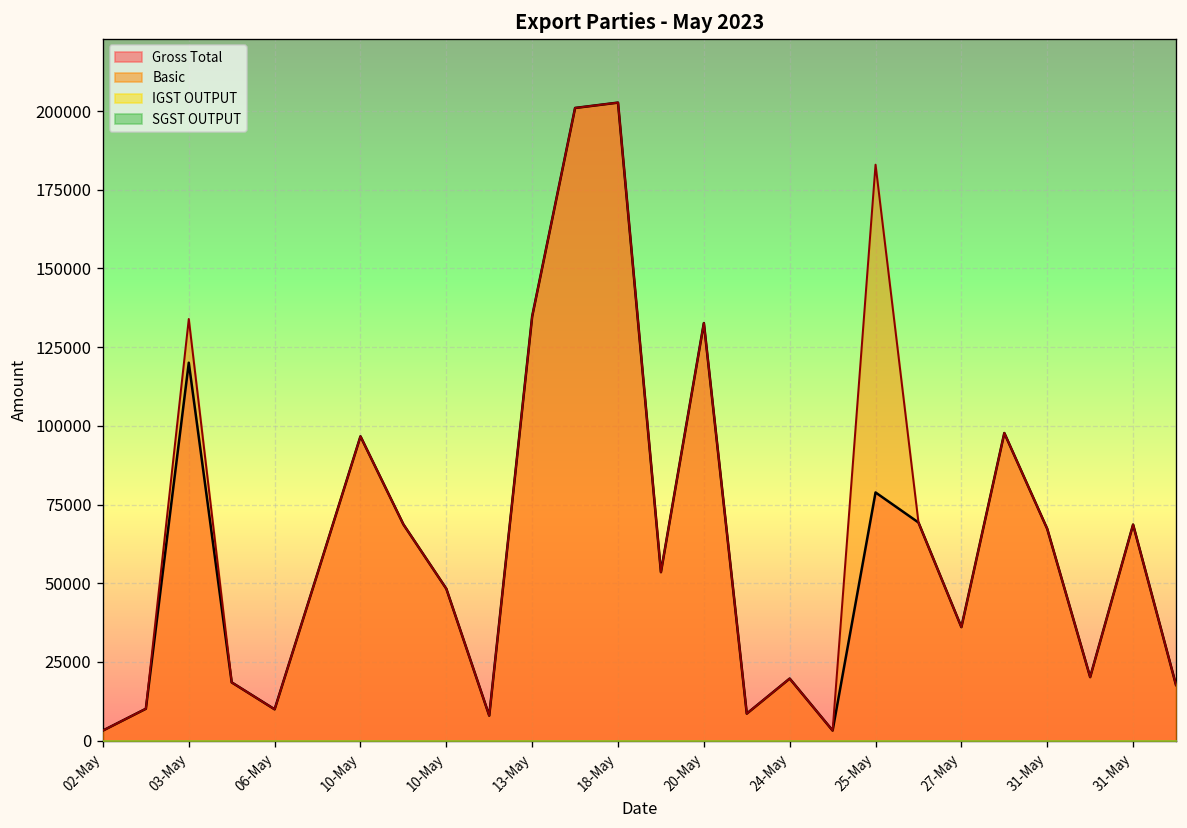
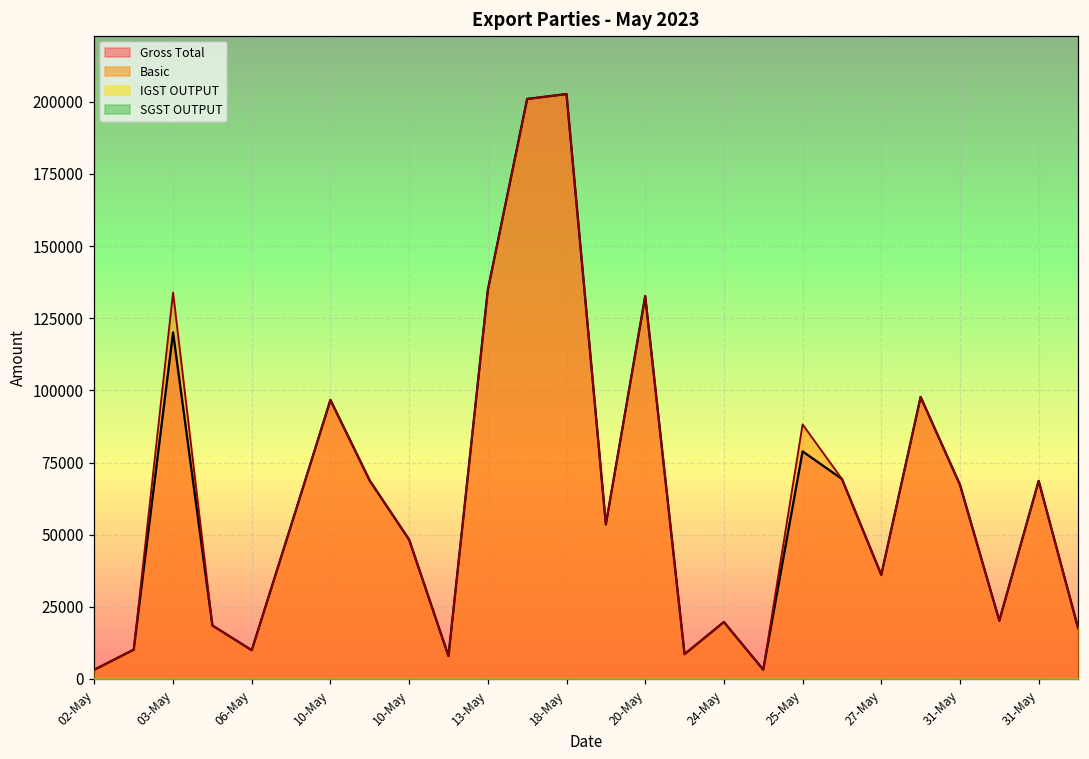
  {
    "Gross Total": {
      "03-May": 120000,
      "25-May": 79000
    },
    "Basic": {
      "03-May": 134000,
-     "25-May": 183000
+     "25-May": 88000
    },
    "SGST OUTPUT": {
      "03-May": 0,
      "13-May": 0,
      "25-May": 0
    }
  }
